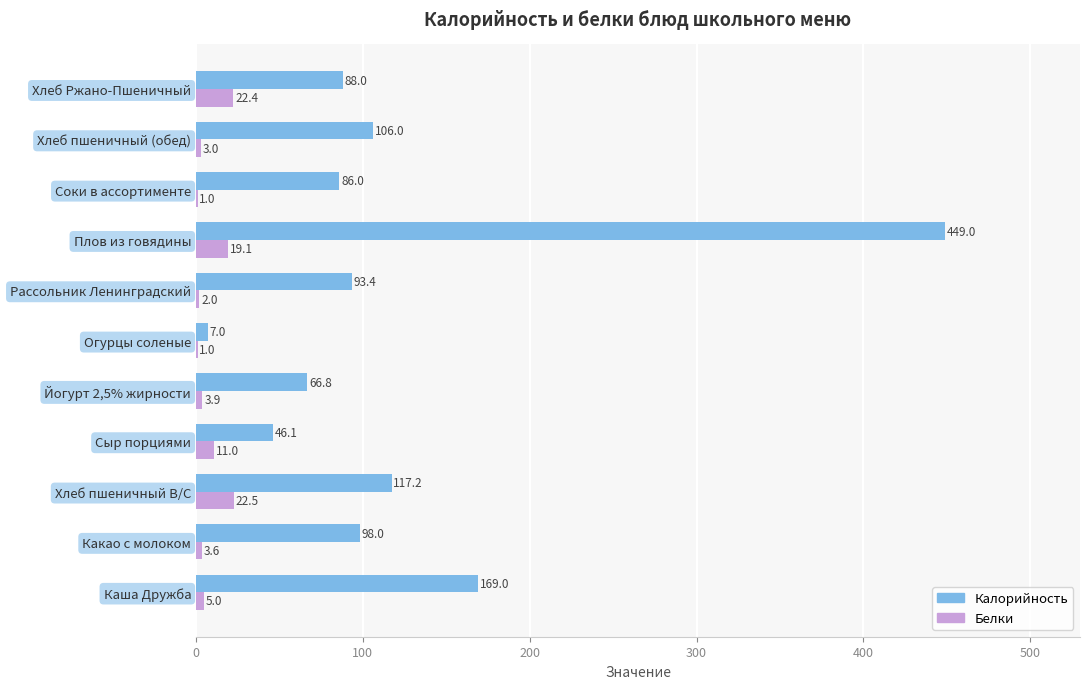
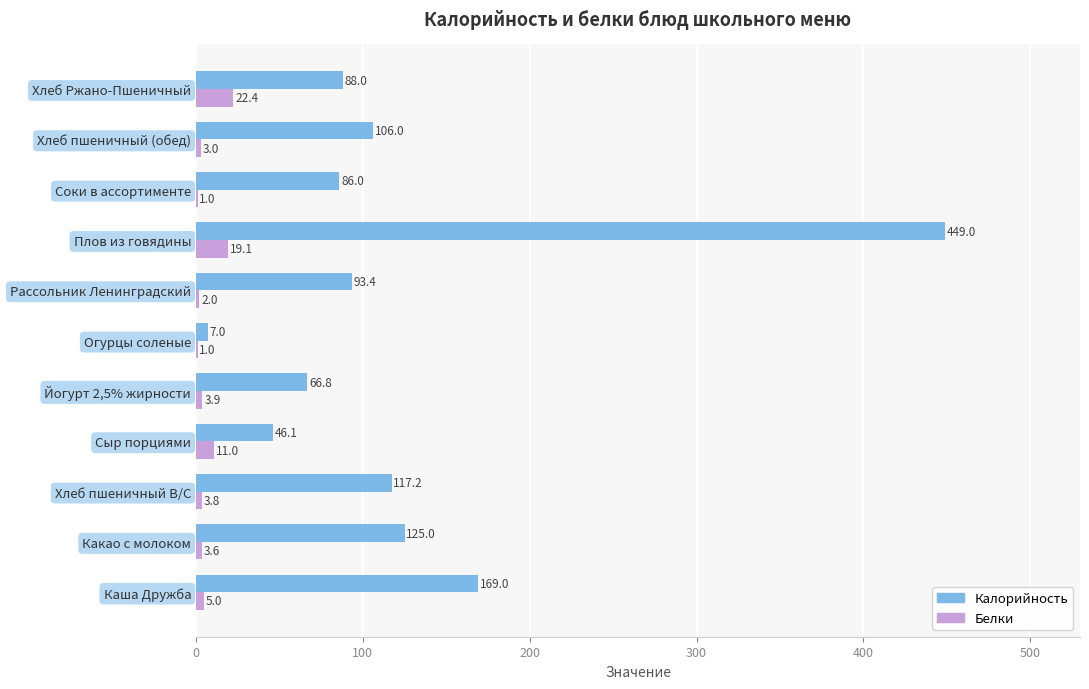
  {
    "Калорийность": {
      "Хлеб Ржано-Пшеничный": 88.0,
      "Хлеб пшеничный (обед)": 106.0,
      "Соки в ассортименте": 86.0,
      "Плов из говядины": 449.0,
      "Рассольник Ленинградский": 93.4,
      "Огурцы соленые": 7.0,
      "Йогурт 2,5% жирности": 66.8,
      "Сыр порциями": 46.1,
      "Хлеб пшеничный В/С": 117.2,
-     "Какао с молоком": 98.0,
+     "Какао с молоком": 125.0,
      "Каша Дружба": 169.0
    },
    "Белки": {
      "Хлеб Ржано-Пшеничный": 22.4,
      "Хлеб пшеничный (обед)": 3.0,
      "Соки в ассортименте": 1.0,
      "Плов из говядины": 19.1,
      "Рассольник Ленинградский": 2.0,
      "Огурцы соленые": 1.0,
      "Йогурт 2,5% жирности": 3.9,
      "Сыр порциями": 11.0,
-     "Хлеб пшеничный В/С": 22.5,
+     "Хлеб пшеничный В/С": 3.8,
      "Какао с молоком": 3.6,
      "Каша Дружба": 5.0
    }
  }
